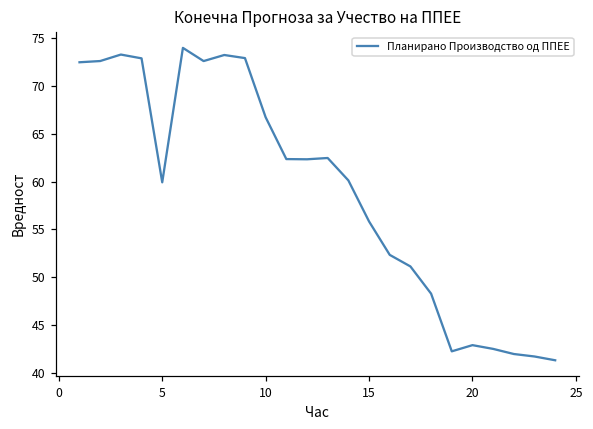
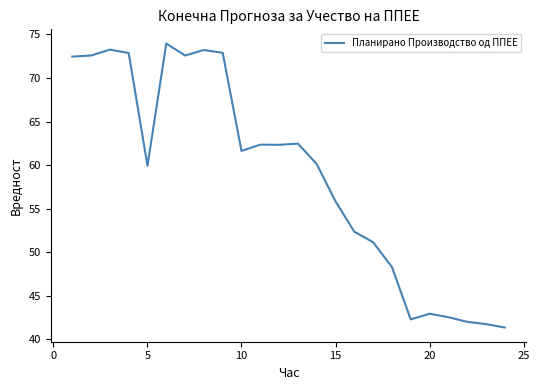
  {
    "5": 60,
-   "10": 67,
+   "10": 62,
    "15": 56,
    "20": 43
  }
